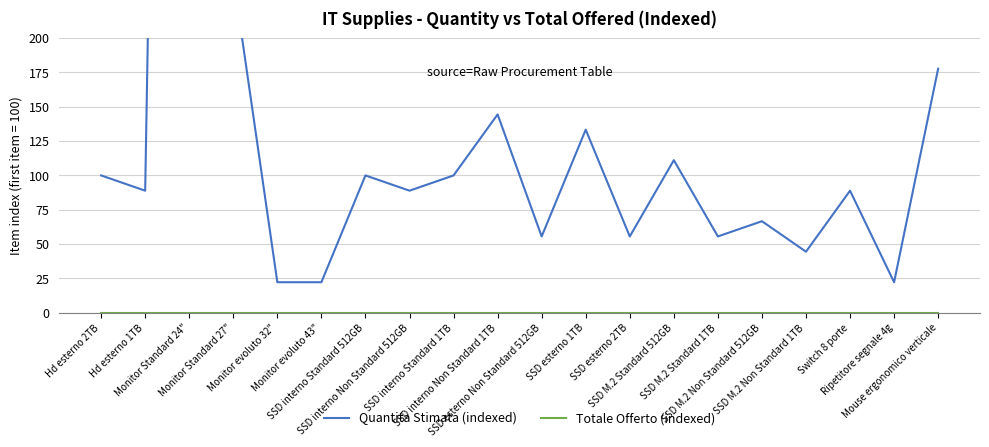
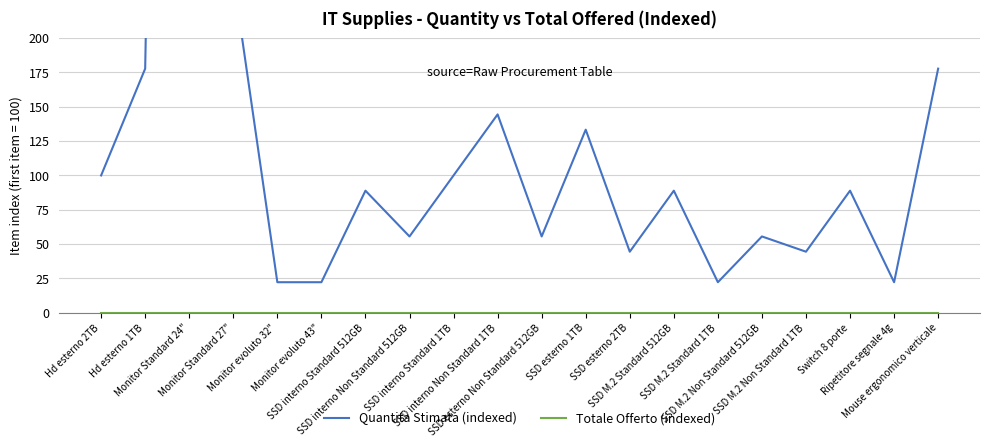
  {
    "Quantita Stimata (indexed)": {
      "Hd esterno 2TB": 100,
-     "Hd esterno 1TB": 89,
+     "Hd esterno 1TB": 178,
      "Monitor evoluto 32\"": 22,
      "Monitor evoluto 43\"": 22,
-     "SSD interno Standard 512GB": 100,
-     "SSD interno Non Standard 512GB": 89,
+     "SSD interno Standard 512GB": 89,
+     "SSD interno Non Standard 512GB": 56,
      "SSD interno Standard 1TB": 100,
      "SSD interno Non Standard 1TB": 144,
      "SSD esterno Non Standard 512GB": 56,
      "SSD esterno 1TB": 133,
-     "SSD esterno 2TB": 56,
-     "SSD M.2 Standard 512GB": 111,
-     "SSD M.2 Standard 1TB": 56,
-     "SSD M.2 Non Standard 512GB": 67,
+     "SSD esterno 2TB": 44,
+     "SSD M.2 Standard 512GB": 89,
+     "SSD M.2 Standard 1TB": 22,
+     "SSD M.2 Non Standard 512GB": 56,
      "SSD M.2 Non Standard 1TB": 44,
      "Switch 8 porte": 89,
      "Ripetitore segnale 4g": 22,
      "Mouse ergonomico verticale": 178
    },
    "Totale Offerto (indexed)": {
      "Hd esterno 2TB": 0,
      "Hd esterno 1TB": 0,
      "Monitor Standard 24\"": 0,
      "Monitor Standard 27\"": 0,
      "Monitor evoluto 32\"": 0,
      "Monitor evoluto 43\"": 0,
      "SSD interno Standard 512GB": 0,
      "SSD interno Non Standard 512GB": 0,
      "SSD interno Standard 1TB": 0,
      "SSD interno Non Standard 1TB": 0,
      "SSD esterno Non Standard 512GB": 0,
      "SSD esterno 1TB": 0,
      "SSD esterno 2TB": 0,
      "SSD M.2 Standard 512GB": 0,
      "SSD M.2 Standard 1TB": 0,
      "SSD M.2 Non Standard 512GB": 0,
      "SSD M.2 Non Standard 1TB": 0,
      "Switch 8 porte": 0,
      "Ripetitore segnale 4g": 0,
      "Mouse ergonomico verticale": 0
    }
  }
